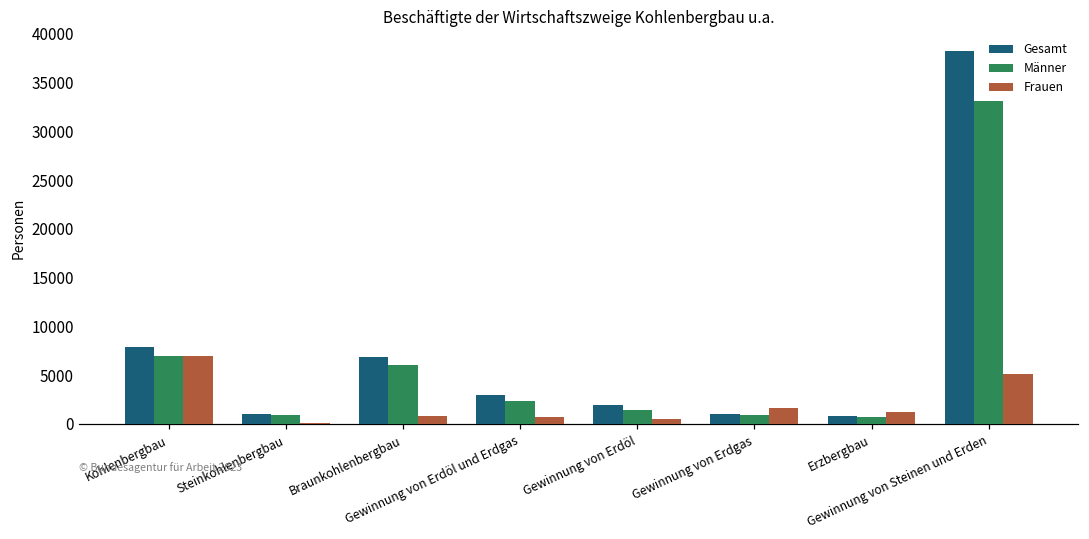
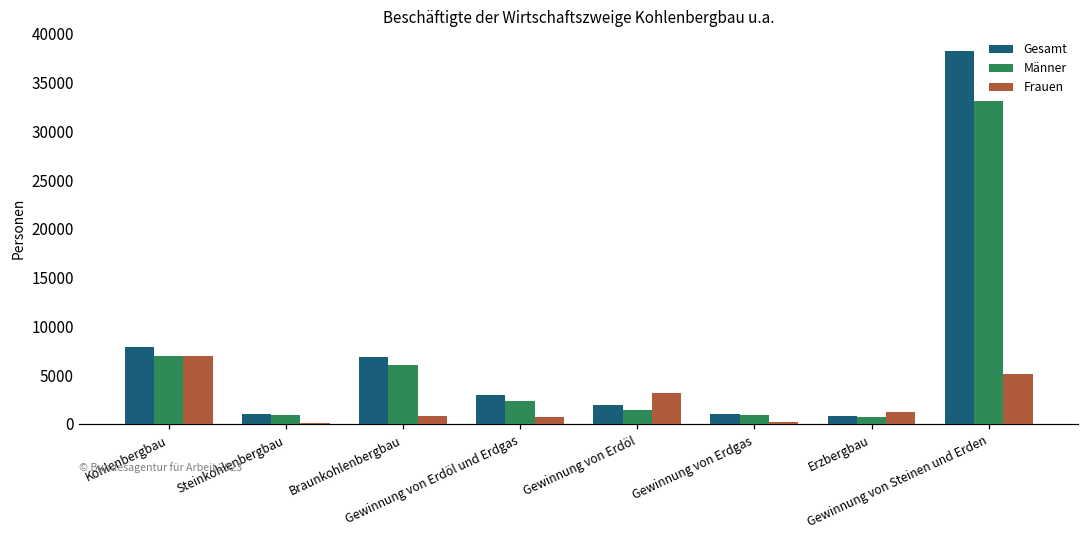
  {
    "Frauen": {
      "Kohlenbergbau": 7000,
      "Braunkohlenbergbau": 1000,
      "Gewinnung von Erdöl und Erdgas": 1000,
-     "Gewinnung von Erdöl": 0,
-     "Gewinnung von Erdgas": 2000,
+     "Gewinnung von Erdöl": 3000,
+     "Gewinnung von Erdgas": 0,
      "Erzbergbau": 1000,
      "Gewinnung von Steinen und Erden": 5000
    }
  }
